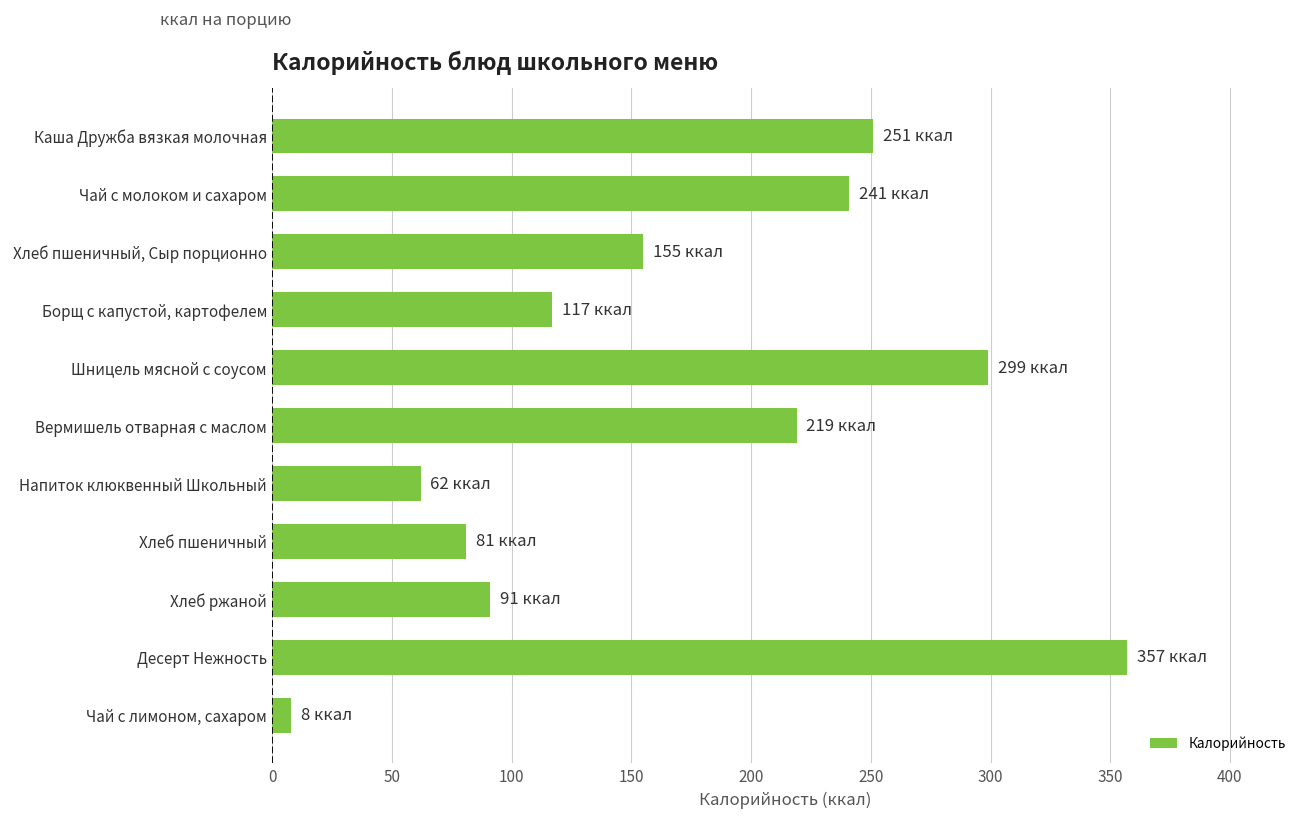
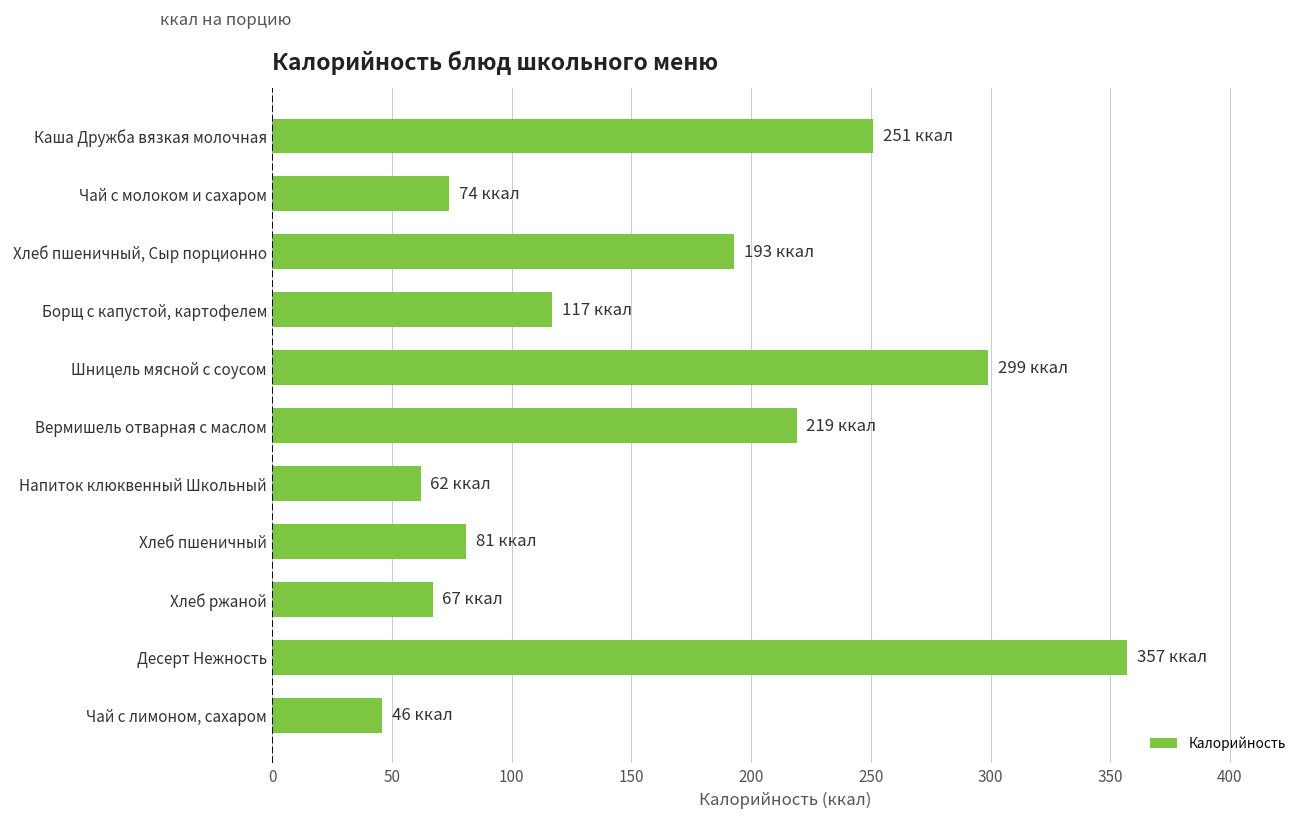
  {
    "Каша Дружба вязкая молочная": 251,
-   "Чай с молоком и сахаром": 241,
-   "Хлеб пшеничный, Сыр порционно": 155,
+   "Чай с молоком и сахаром": 74,
+   "Хлеб пшеничный, Сыр порционно": 193,
    "Борщ с капустой, картофелем": 117,
    "Шницель мясной с соусом": 299,
    "Вермишель отварная с маслом": 219,
    "Напиток клюквенный Школьный": 62,
    "Хлеб пшеничный": 81,
-   "Хлеб ржаной": 91,
+   "Хлеб ржаной": 67,
    "Десерт Нежность": 357,
-   "Чай с лимоном, сахаром": 8
+   "Чай с лимоном, сахаром": 46
  }
